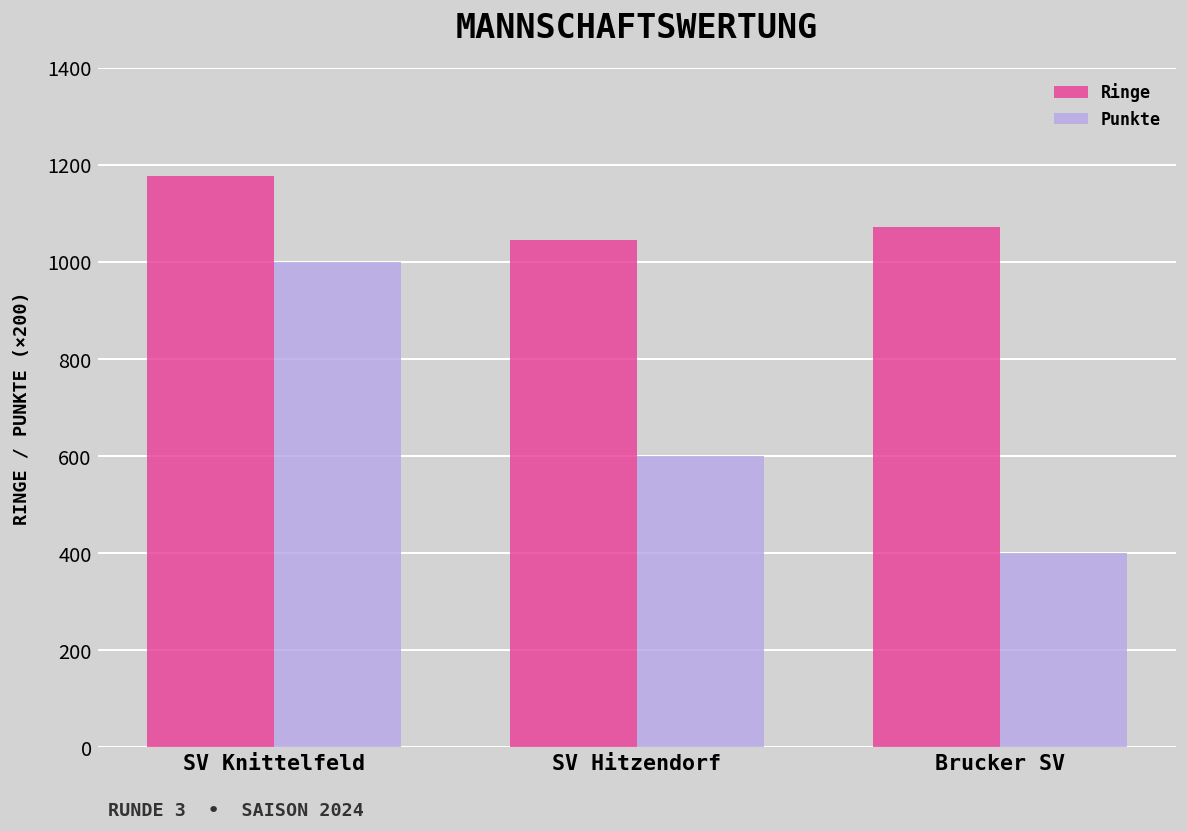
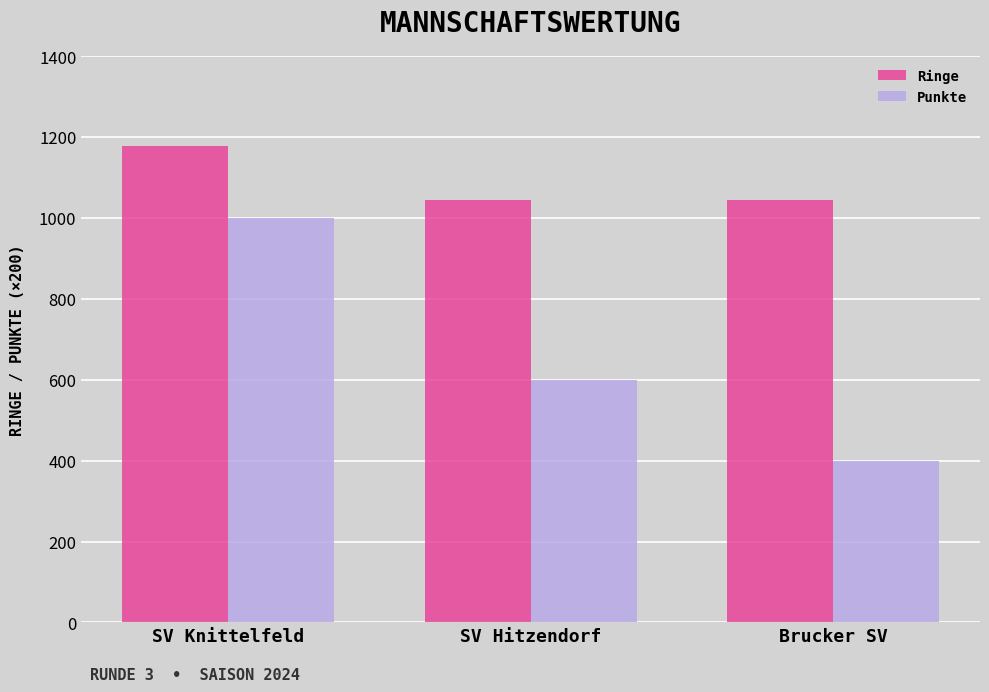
  {
    "Ringe": {
      "SV Knittelfeld": 1180,
      "SV Hitzendorf": 1050,
-     "Brucker SV": 1070
+     "Brucker SV": 1040
    },
    "Punkte": {
      "SV Knittelfeld": 1000,
      "SV Hitzendorf": 600,
      "Brucker SV": 400
    }
  }
